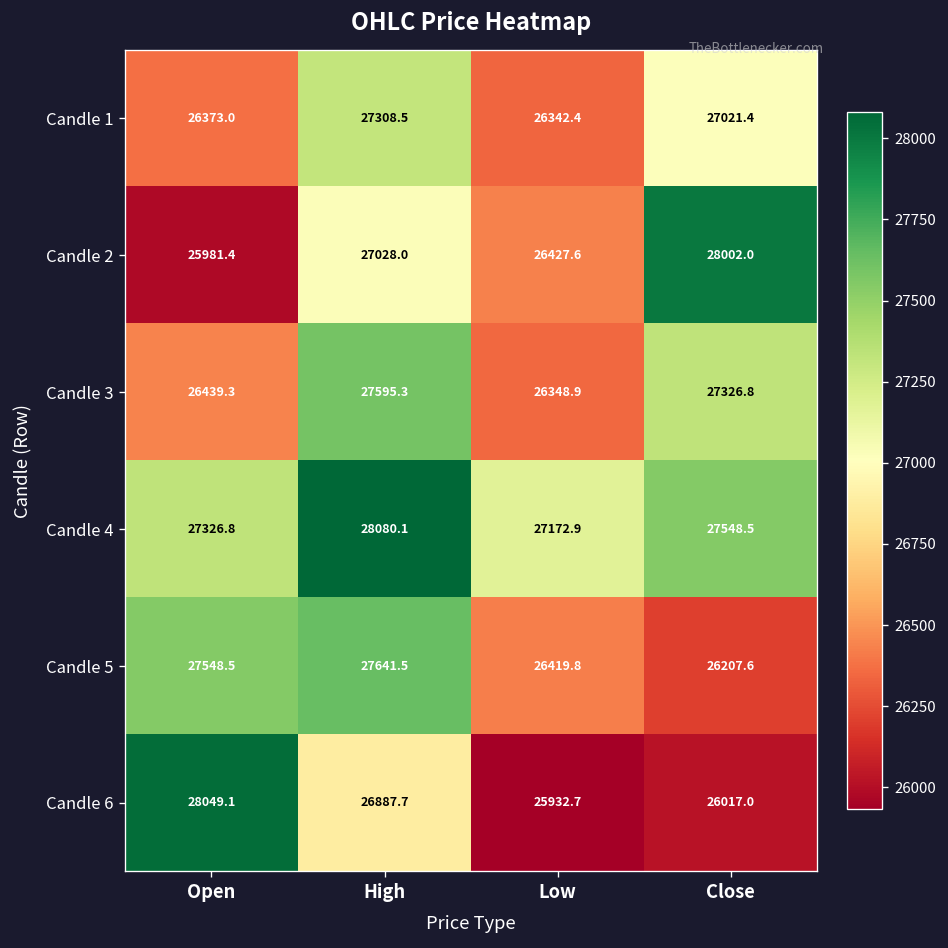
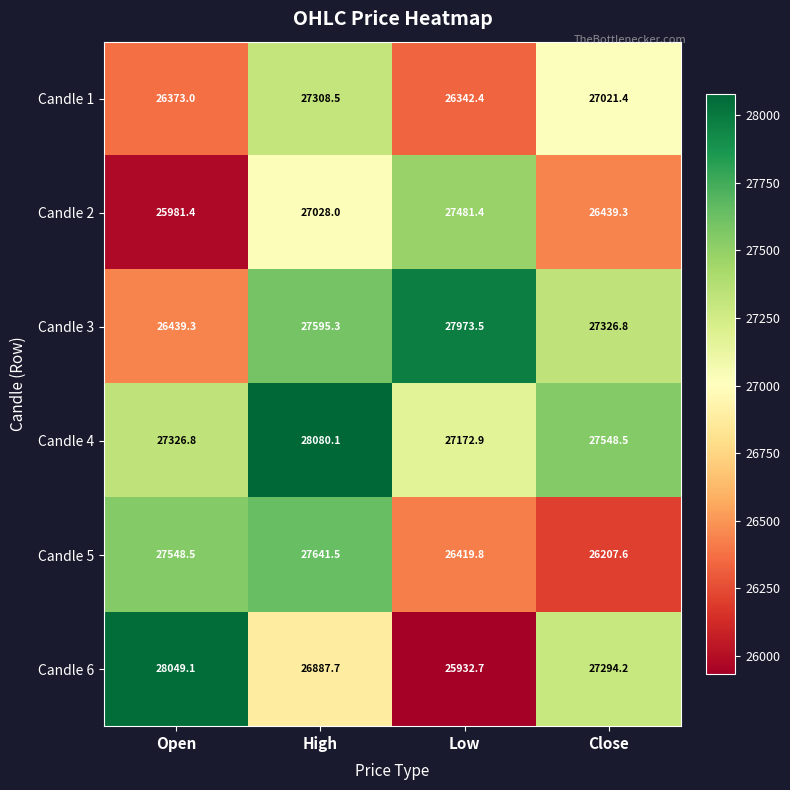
  {
    "Candle 1": {
      "Open": 26373.0,
      "High": 27308.5,
      "Low": 26342.4,
      "Close": 27021.4
    },
    "Candle 2": {
      "Open": 25981.4,
      "High": 27028.0,
-     "Low": 26427.6,
-     "Close": 28002.0
+     "Low": 27481.4,
+     "Close": 26439.3
    },
    "Candle 3": {
      "Open": 26439.3,
      "High": 27595.3,
-     "Low": 26348.9,
+     "Low": 27973.5,
      "Close": 27326.8
    },
    "Candle 4": {
      "Open": 27326.8,
      "High": 28080.1,
      "Low": 27172.9,
      "Close": 27548.5
    },
    "Candle 5": {
      "Open": 27548.5,
      "High": 27641.5,
      "Low": 26419.8,
      "Close": 26207.6
    },
    "Candle 6": {
      "Open": 28049.1,
      "High": 26887.7,
      "Low": 25932.7,
-     "Close": 26017.0
+     "Close": 27294.2
    }
  }
